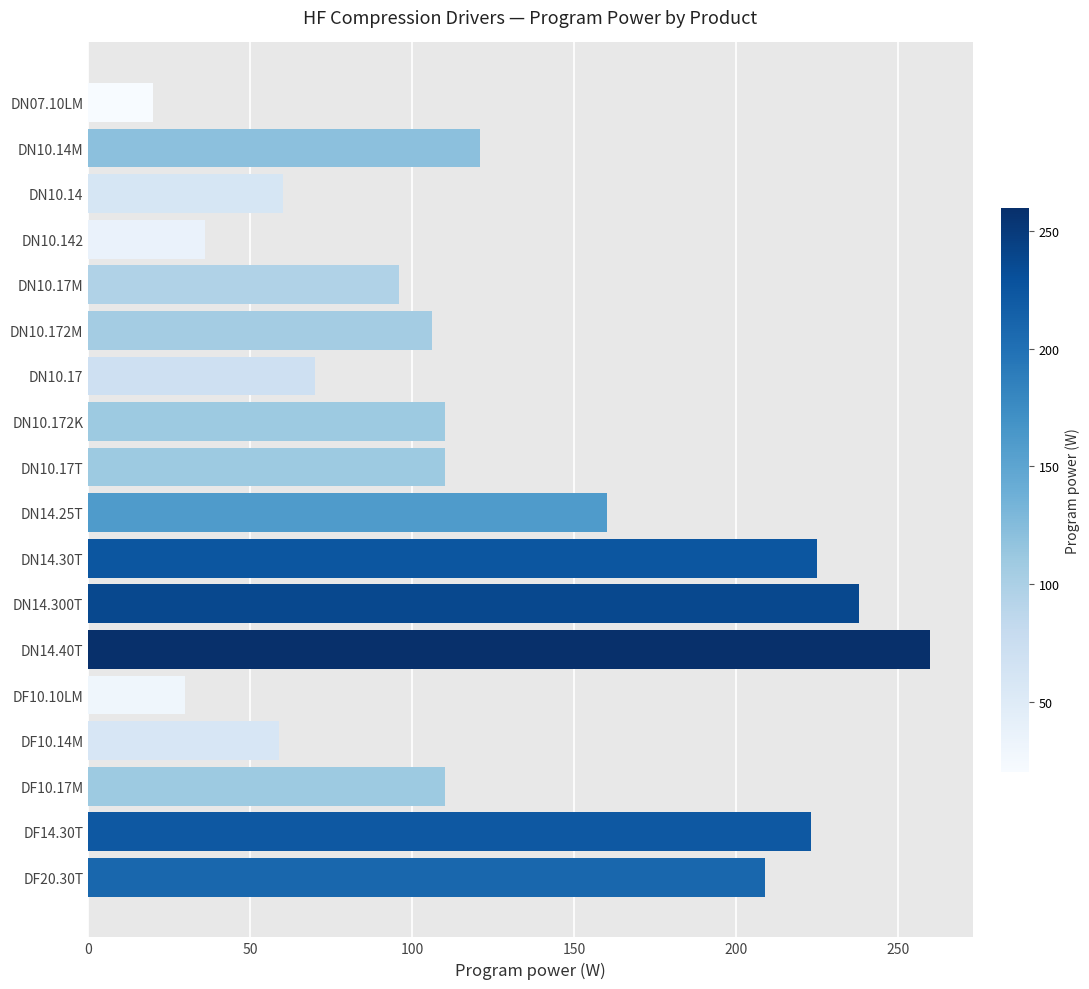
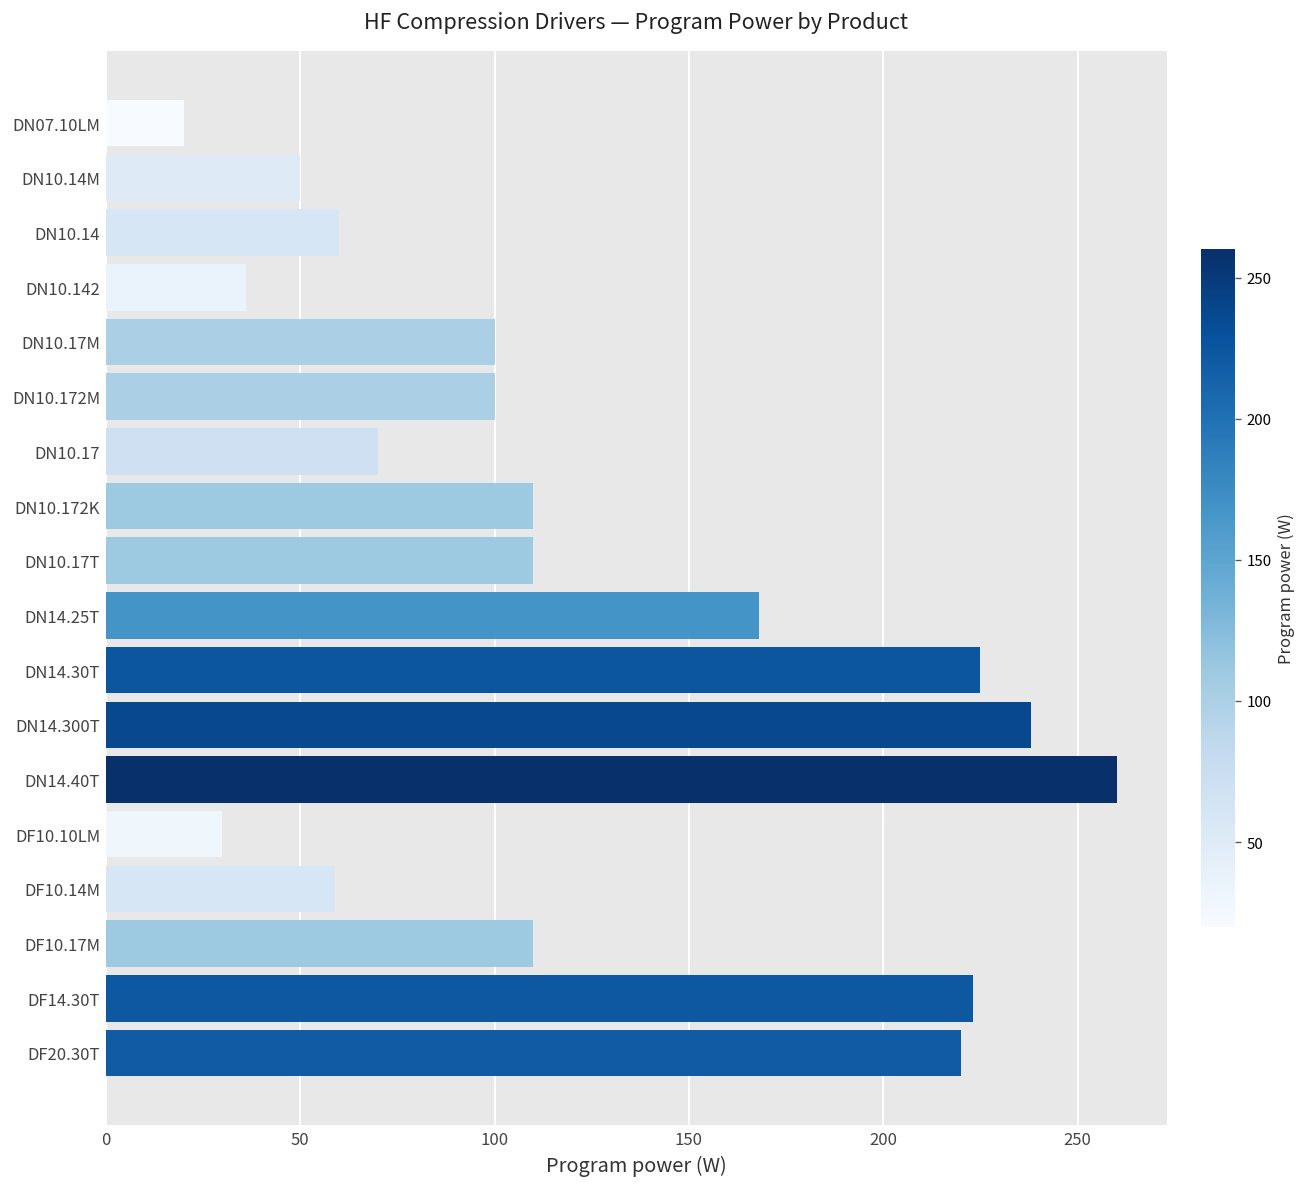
  {
    "DN07.10LM": 20,
-   "DN10.14M": 121,
+   "DN10.14M": 50,
    "DN10.14": 60,
    "DN10.142": 36,
-   "DN10.17M": 96,
-   "DN10.172M": 106,
+   "DN10.17M": 100,
+   "DN10.172M": 100,
    "DN10.17": 70,
    "DN10.172K": 110,
    "DN10.17T": 110,
-   "DN14.25T": 160,
+   "DN14.25T": 168,
    "DN14.30T": 225,
    "DN14.300T": 238,
    "DN14.40T": 260,
    "DF10.10LM": 30,
    "DF10.14M": 59,
    "DF10.17M": 110,
    "DF14.30T": 223,
-   "DF20.30T": 209
+   "DF20.30T": 220
  }
